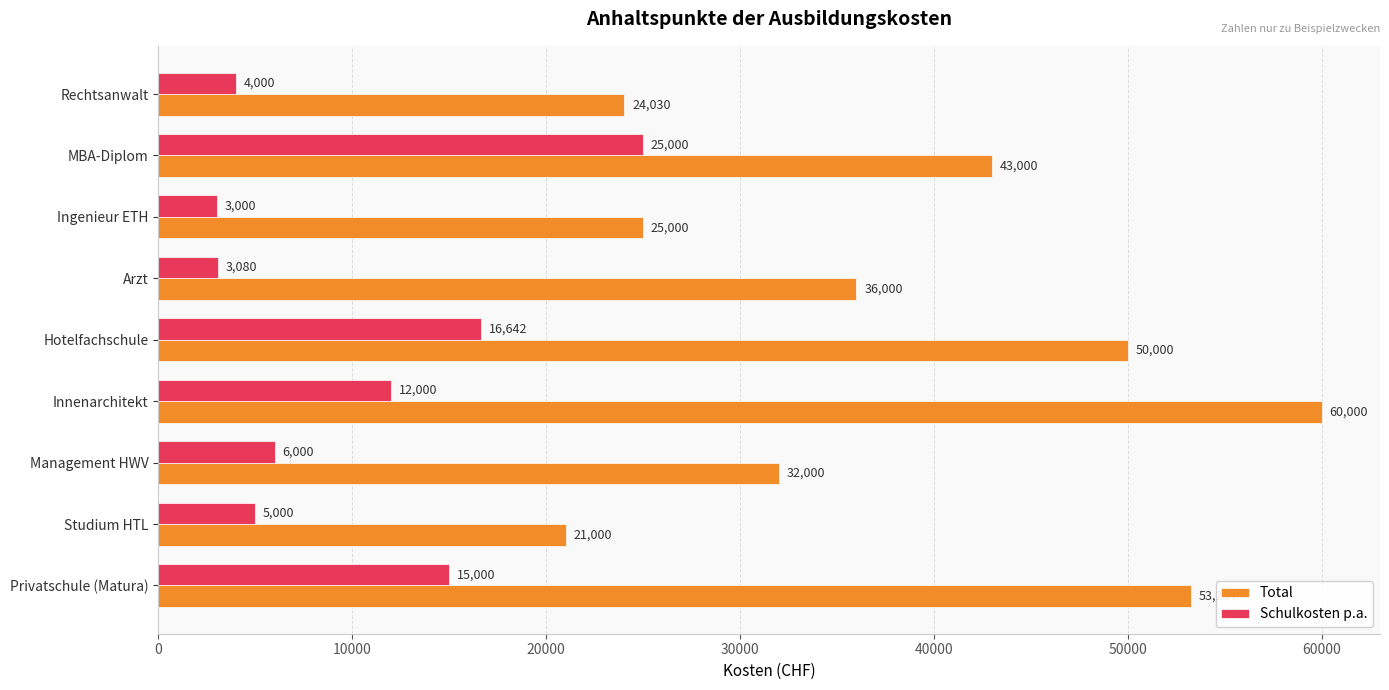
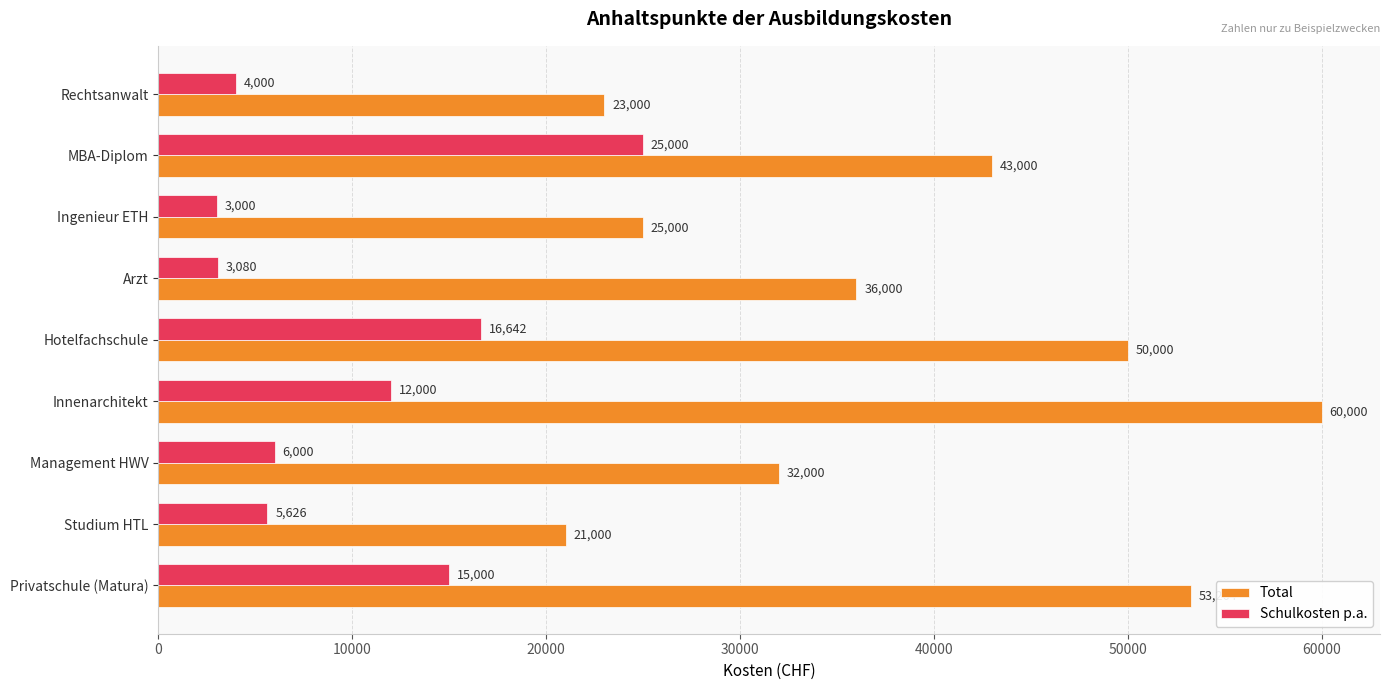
  {
    "Total": {
-     "Rechtsanwalt": "24,030",
+     "Rechtsanwalt": "23,000",
      "MBA-Diplom": "43,000",
      "Ingenieur ETH": "25,000",
      "Arzt": "36,000",
      "Hotelfachschule": "50,000",
      "Innenarchitekt": "60,000",
      "Management HWV": "32,000",
      "Studium HTL": "21,000"
    },
    "Schulkosten p.a.": {
      "Rechtsanwalt": "4,000",
      "MBA-Diplom": "25,000",
      "Ingenieur ETH": "3,000",
      "Arzt": "3,080",
      "Hotelfachschule": "16,642",
      "Innenarchitekt": "12,000",
      "Management HWV": "6,000",
-     "Studium HTL": "5,000",
+     "Studium HTL": "5,626",
      "Privatschule (Matura)": "15,000"
    }
  }
